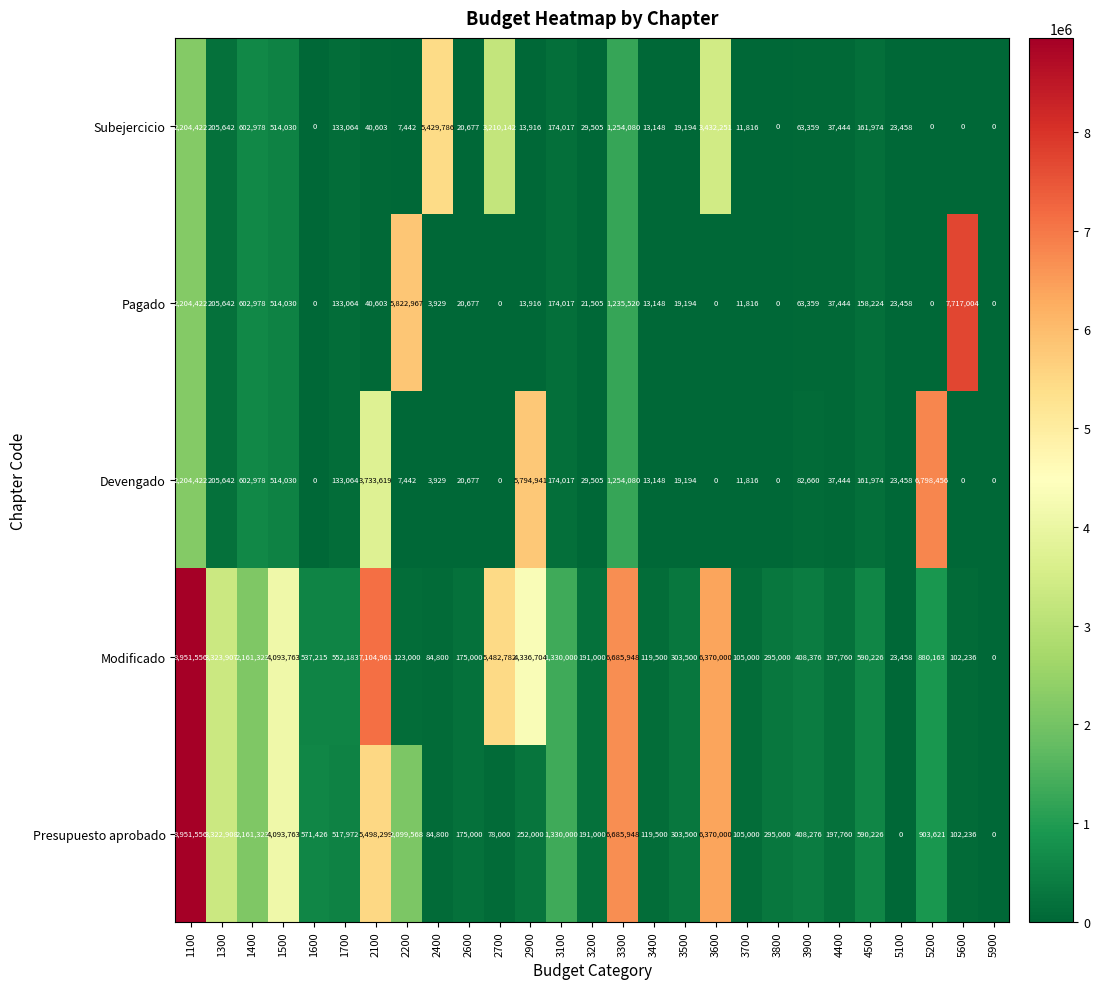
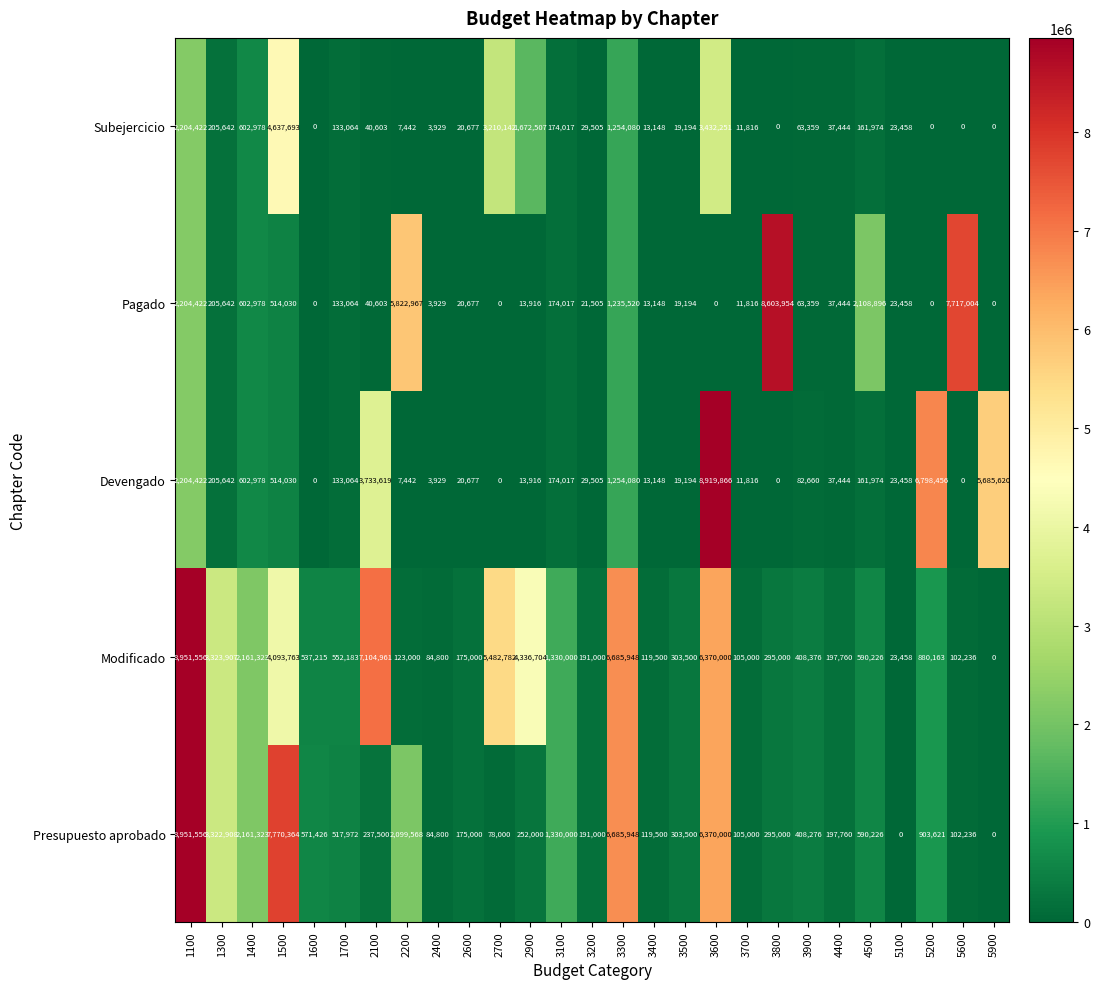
  {
    "Subejercicio": {
      "1100": "2,204,422",
      "1300": "205,642",
      "1400": "602,978",
-     "1500": "514,030",
+     "1500": "4,637,693",
      "1600": "0",
      "1700": "133,064",
      "2100": "40,603",
      "2200": "7,442",
-     "2400": "5,429,786",
+     "2400": "3,929",
      "2600": "20,677",
      "2700": "3,210,142",
-     "2900": "13,916",
+     "2900": "1,672,507",
      "3100": "174,017",
      "3200": "29,505",
      "3300": "1,254,080",
      "3400": "13,148",
      "3500": "19,194",
      "3600": "3,432,251",
      "3700": "11,816",
      "3800": "0",
      "3900": "63,359",
      "4400": "37,444",
      "4500": "161,974",
      "5100": "23,458",
      "5200": "0",
      "5600": "0",
      "5900": "0"
    },
    "Pagado": {
      "1100": "2,204,422",
      "1300": "205,642",
      "1400": "602,978",
      "1500": "514,030",
      "1600": "0",
      "1700": "133,064",
      "2100": "40,603",
      "2200": "5,822,967",
      "2400": "3,929",
      "2600": "20,677",
      "2700": "0",
      "2900": "13,916",
      "3100": "174,017",
      "3200": "21,505",
      "3300": "1,235,520",
      "3400": "13,148",
      "3500": "19,194",
      "3600": "0",
      "3700": "11,816",
-     "3800": "0",
+     "3800": "8,603,954",
      "3900": "63,359",
      "4400": "37,444",
-     "4500": "158,224",
+     "4500": "2,108,896",
      "5100": "23,458",
      "5200": "0",
      "5600": "7,717,004",
      "5900": "0"
    },
    "Devengado": {
      "1100": "2,204,422",
      "1300": "205,642",
      "1400": "602,978",
      "1500": "514,030",
      "1600": "0",
      "1700": "133,064",
      "2100": "3,733,619",
      "2200": "7,442",
      "2400": "3,929",
      "2600": "20,677",
      "2700": "0",
-     "2900": "5,794,941",
+     "2900": "13,916",
      "3100": "174,017",
      "3200": "29,505",
      "3300": "1,254,080",
      "3400": "13,148",
      "3500": "19,194",
-     "3600": "0",
+     "3600": "8,919,866",
      "3700": "11,816",
      "3800": "0",
      "3900": "82,660",
      "4400": "37,444",
      "4500": "161,974",
      "5100": "23,458",
      "5200": "6,798,456",
      "5600": "0",
-     "5900": "0"
+     "5900": "5,685,620"
    },
    "Modificado": {
      "1100": "8,951,556",
      "1300": "3,323,907",
      "1400": "2,161,323",
      "1500": "4,093,763",
      "1600": "537,215",
      "1700": "552,183",
      "2100": "7,104,961",
      "2200": "123,000",
      "2400": "84,800",
      "2600": "175,000",
      "2700": "5,482,782",
      "2900": "4,336,704",
      "3100": "1,330,000",
      "3200": "191,000",
      "3300": "6,685,948",
      "3400": "119,500",
      "3500": "303,500",
      "3600": "6,370,000",
      "3700": "105,000",
      "3800": "295,000",
      "3900": "408,376",
      "4400": "197,760",
      "4500": "590,226",
      "5100": "23,458",
      "5200": "880,163",
      "5600": "102,236",
      "5900": "0"
    },
    "Presupuesto aprobado": {
      "1100": "8,951,556",
      "1300": "3,322,908",
      "1400": "2,161,323",
-     "1500": "4,093,763",
+     "1500": "7,770,364",
      "1600": "571,426",
      "1700": "517,972",
-     "2100": "5,498,299",
+     "2100": "237,500",
      "2200": "2,099,568",
      "2400": "84,800",
      "2600": "175,000",
      "2700": "78,000",
      "2900": "252,000",
      "3100": "1,330,000",
      "3200": "191,000",
      "3300": "6,685,948",
      "3400": "119,500",
      "3500": "303,500",
      "3600": "6,370,000",
      "3700": "105,000",
      "3800": "295,000",
      "3900": "408,276",
      "4400": "197,760",
      "4500": "590,226",
      "5100": "0",
      "5200": "903,621",
      "5600": "102,236",
      "5900": "0"
    }
  }
